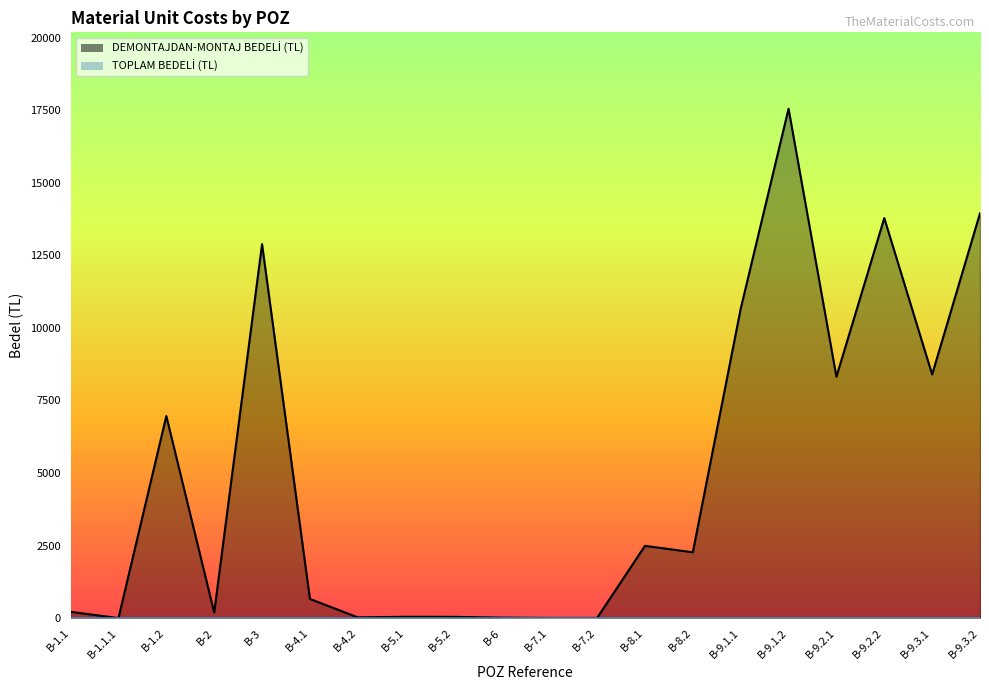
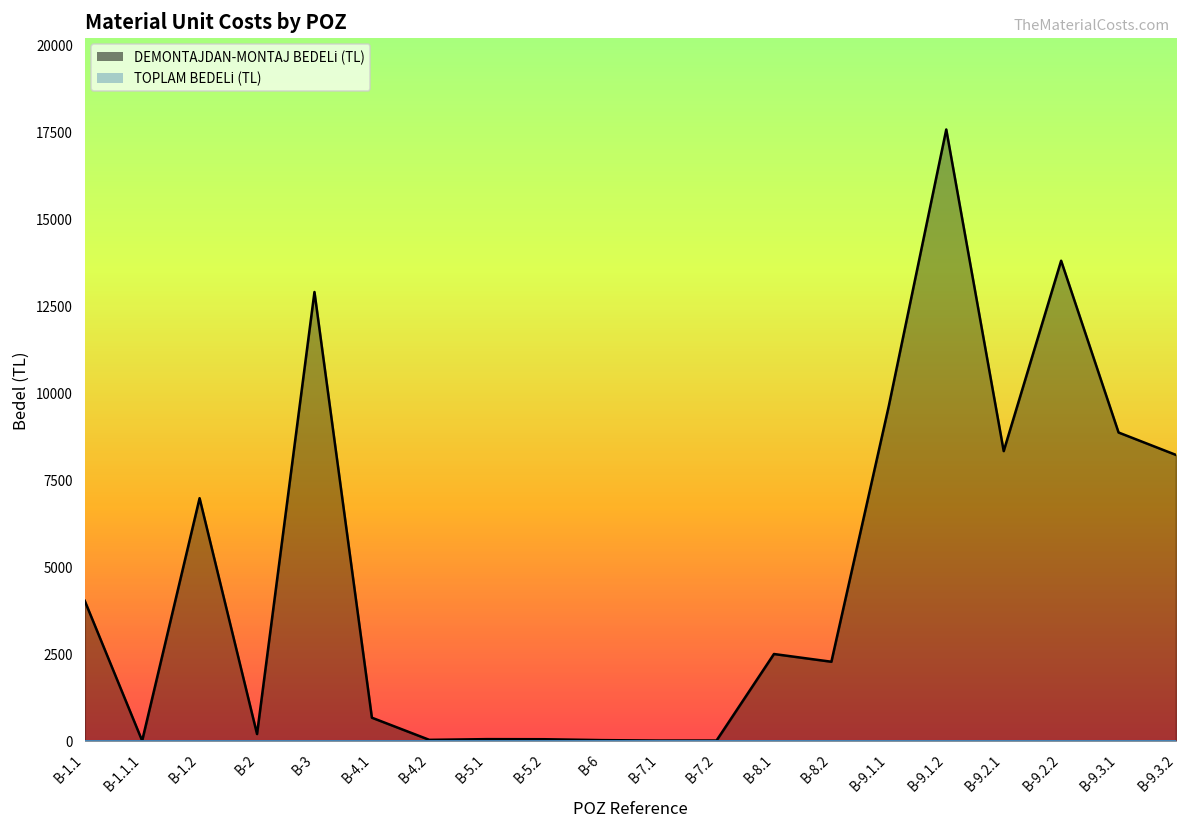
  {
    "DEMONTAJDAN-MONTAJ BEDELİ (TL)": {
-     "B-1.1": 200,
+     "B-1.1": 4000,
      "B-1.2": 7000,
      "B-2": 200,
      "B-3": 12900,
      "B-4.1": 700,
      "B-8.1": 2500,
      "B-8.2": 2300,
-     "B-9.1.1": 10700,
+     "B-9.1.1": 9600,
      "B-9.1.2": 17600,
      "B-9.2.1": 8300,
      "B-9.2.2": 13800,
-     "B-9.3.1": 8400,
-     "B-9.3.2": 14000
+     "B-9.3.1": 8900,
+     "B-9.3.2": 8200
    }
  }
